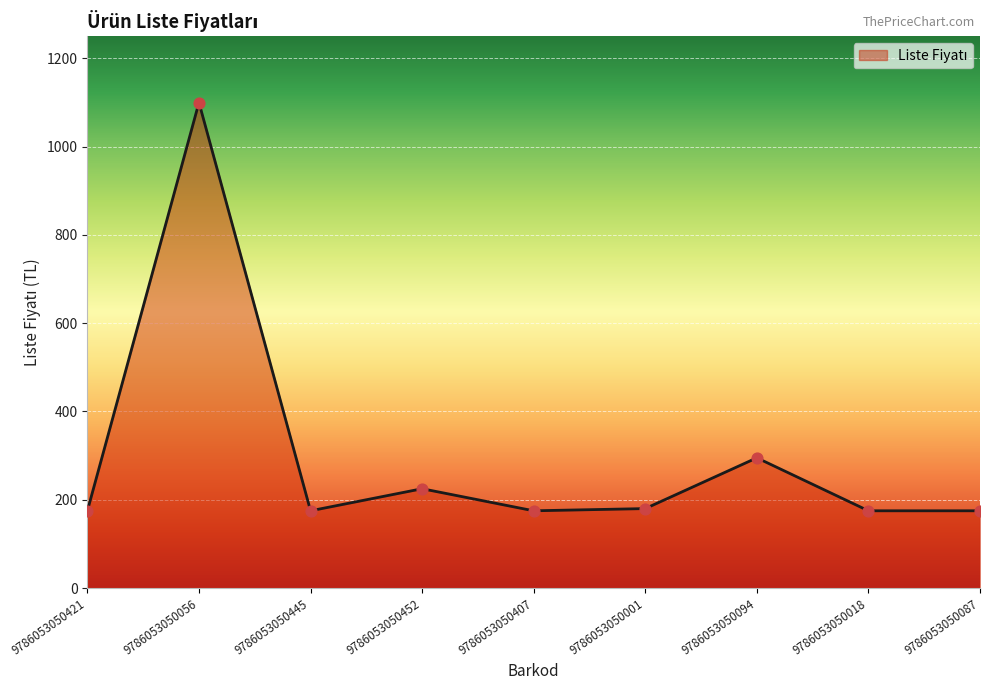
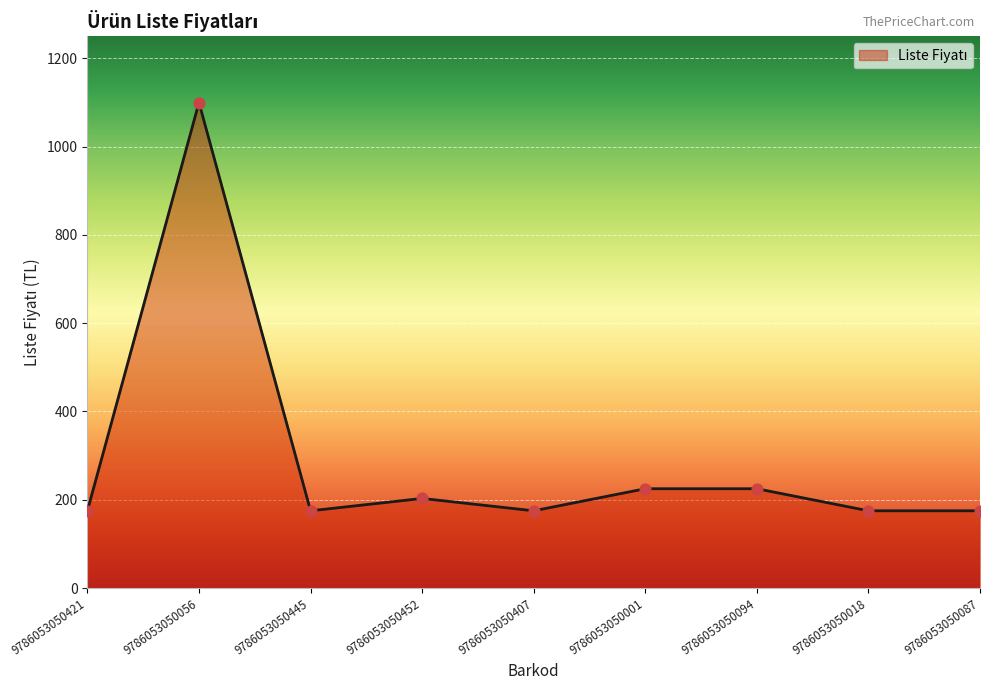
  {
    "9786053050421": 180,
    "9786053050056": 1100,
    "9786053050445": 180,
-   "9786053050452": 230,
+   "9786053050452": 200,
    "9786053050407": 180,
-   "9786053050001": 180,
-   "9786053050094": 300,
+   "9786053050001": 230,
+   "9786053050094": 230,
    "9786053050018": 180,
    "9786053050087": 180
  }
